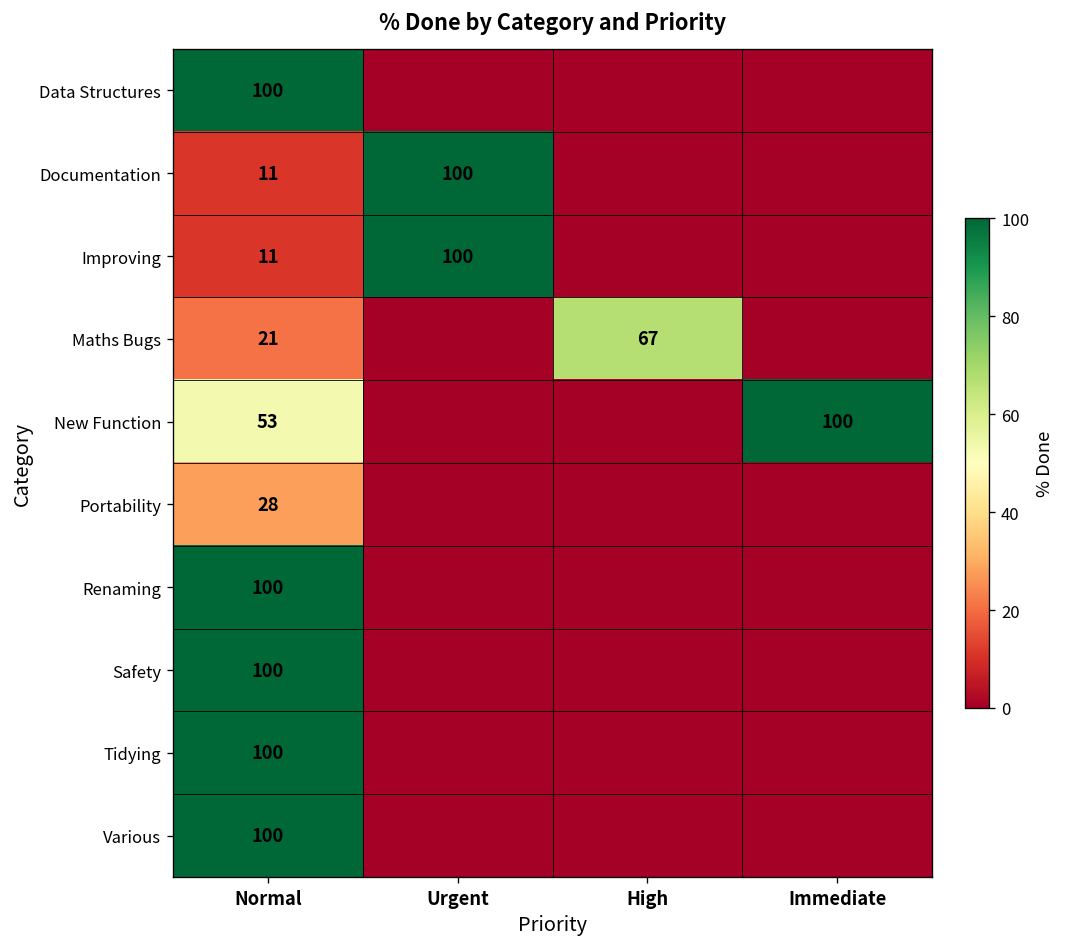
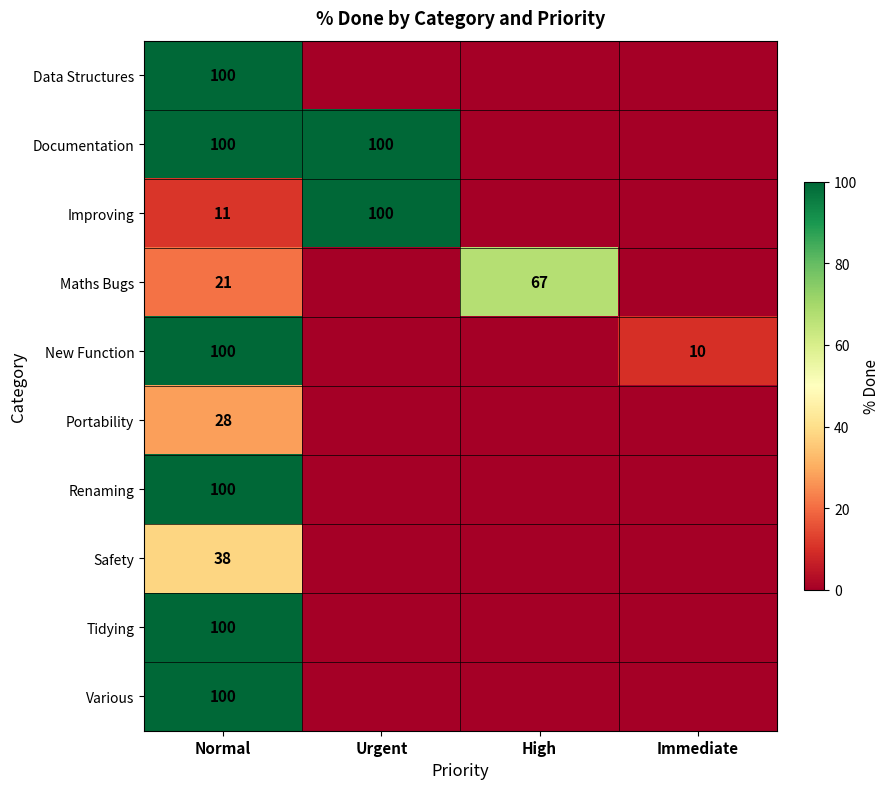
  {
    "Data Structures": {
      "Normal": 100
    },
    "Documentation": {
-     "Normal": 11,
+     "Normal": 100,
      "Urgent": 100
    },
    "Improving": {
      "Normal": 11,
      "Urgent": 100
    },
    "Maths Bugs": {
      "Normal": 21,
      "High": 67
    },
    "New Function": {
-     "Normal": 53,
-     "Immediate": 100
+     "Normal": 100,
+     "Immediate": 10
    },
    "Portability": {
      "Normal": 28
    },
    "Renaming": {
      "Normal": 100
    },
    "Safety": {
-     "Normal": 100
+     "Normal": 38
    },
    "Tidying": {
      "Normal": 100
    },
    "Various": {
      "Normal": 100
    }
  }
